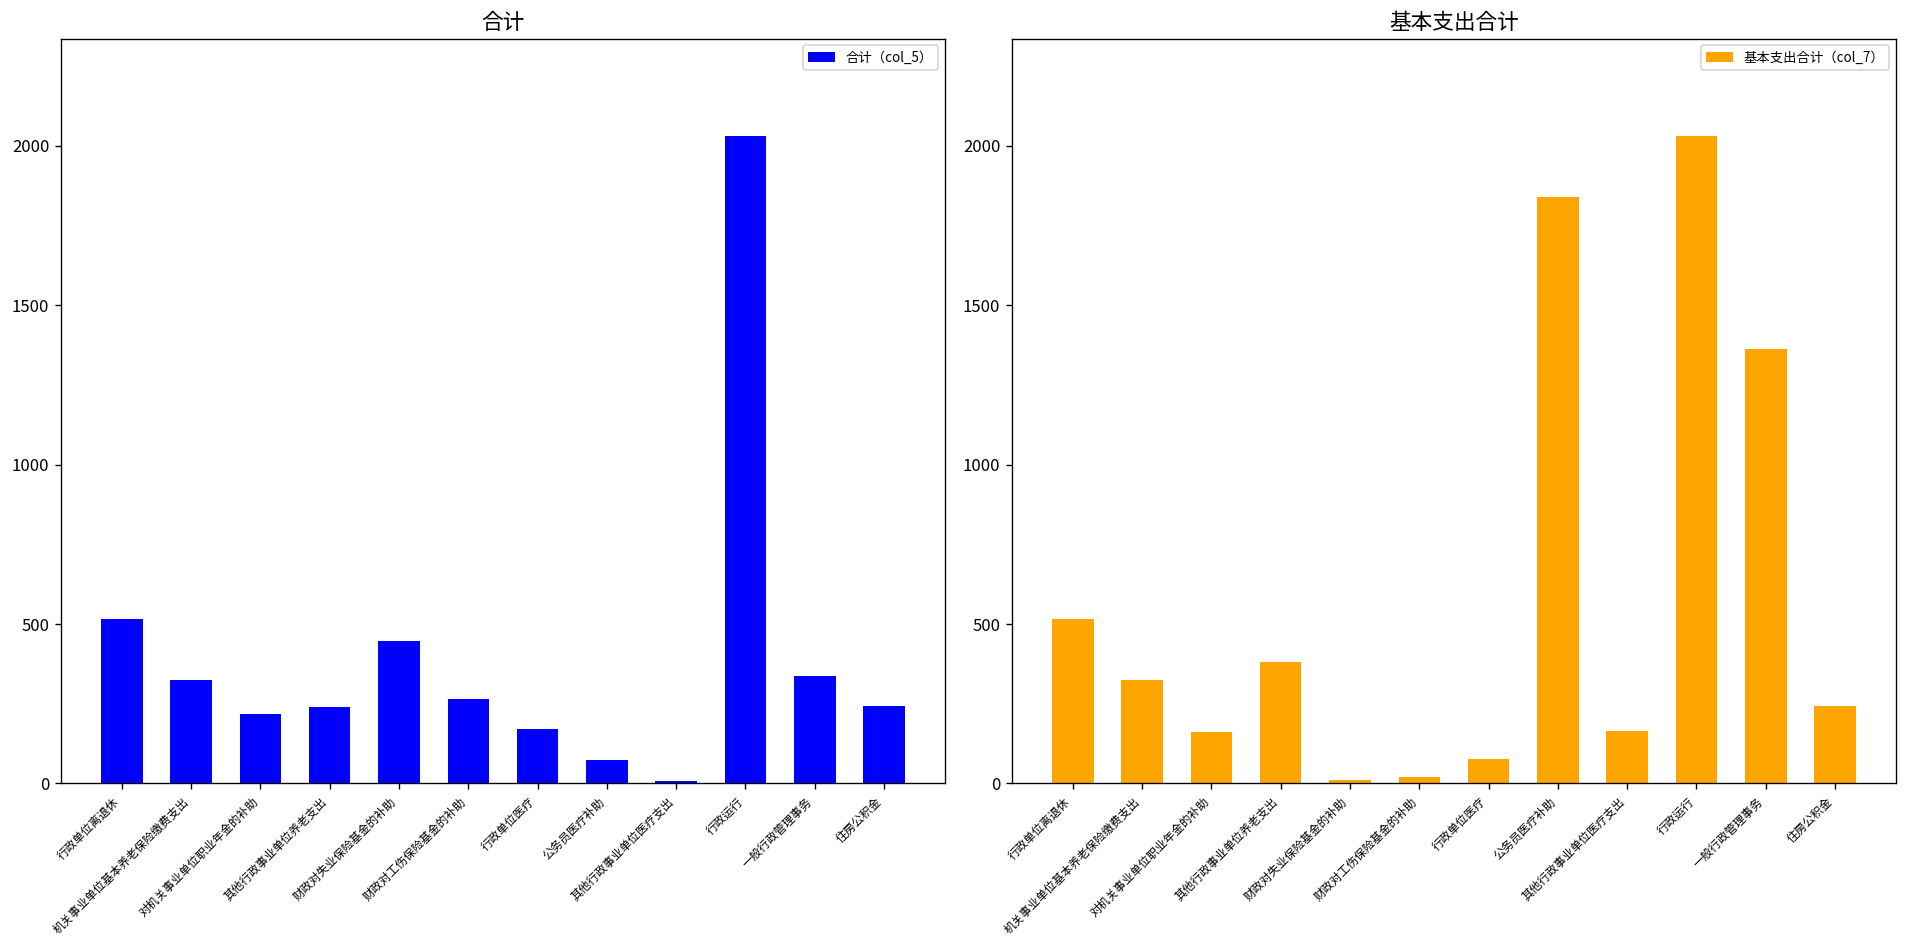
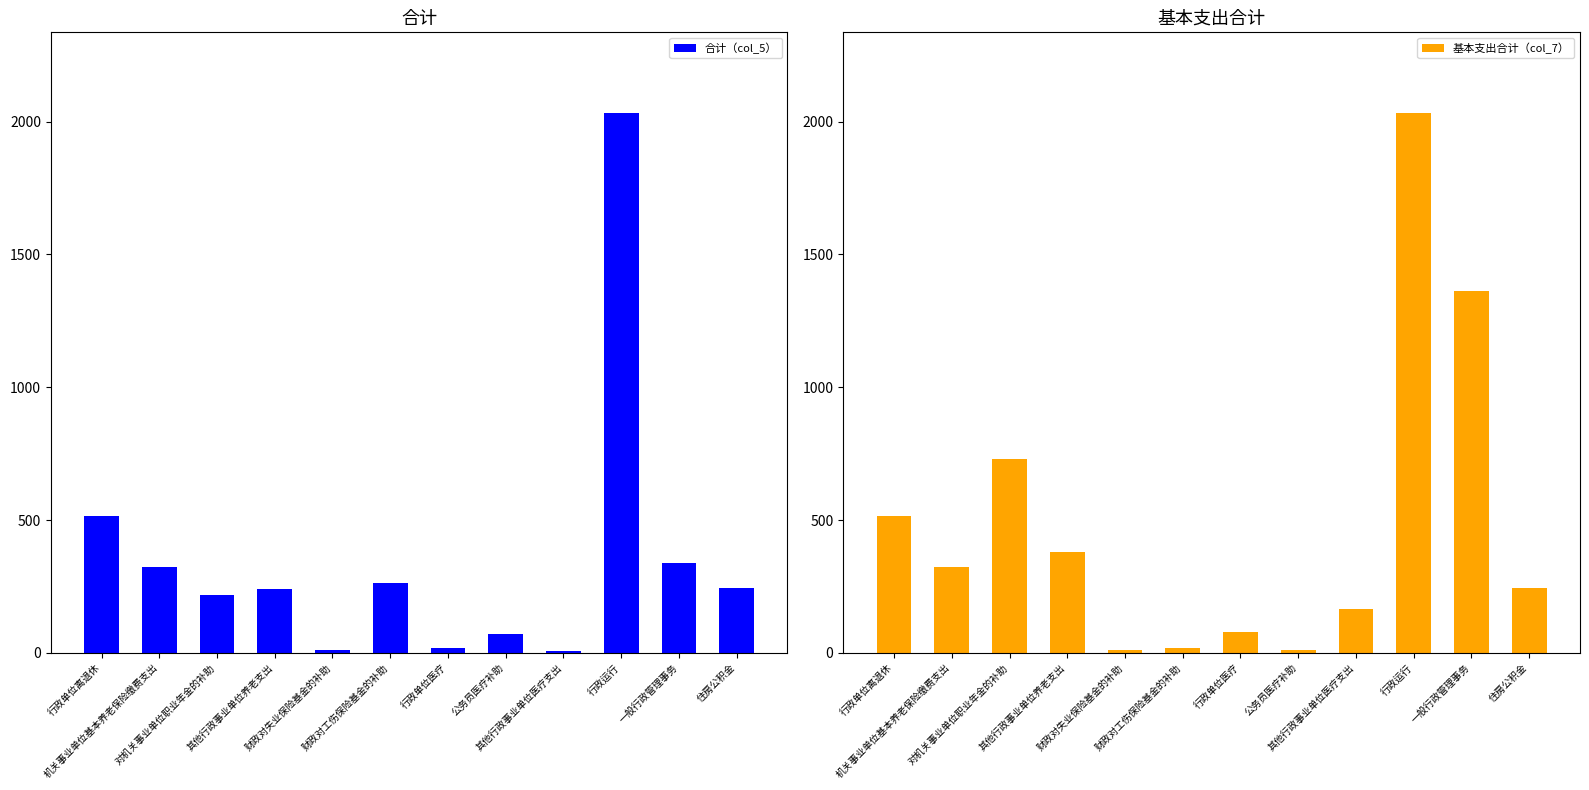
  {
    "合计": {
      "行政单位离退休": 520,
      "机关事业单位基本养老保险缴费支出": 320,
      "对机关事业单位职业年金的补助": 220,
      "其他行政事业单位养老支出": 240,
-     "财政对失业保险基金的补助": 450,
+     "财政对失业保险基金的补助": 10,
      "财政对工伤保险基金的补助": 260,
-     "行政单位医疗": 170,
+     "行政单位医疗": 20,
      "公务员医疗补助": 70,
      "行政运行": 2030,
      "一般行政管理事务": 340,
      "住房公积金": 240
    },
    "基本支出合计": {
      "行政单位离退休": 520,
      "机关事业单位基本养老保险缴费支出": 320,
-     "对机关事业单位职业年金的补助": 160,
+     "对机关事业单位职业年金的补助": 730,
      "其他行政事业单位养老支出": 380,
      "财政对失业保险基金的补助": 10,
      "财政对工伤保险基金的补助": 20,
      "行政单位医疗": 80,
-     "公务员医疗补助": 1840,
+     "公务员医疗补助": 10,
      "其他行政事业单位医疗支出": 160,
      "行政运行": 2030,
      "一般行政管理事务": 1360,
      "住房公积金": 240
    }
  }
